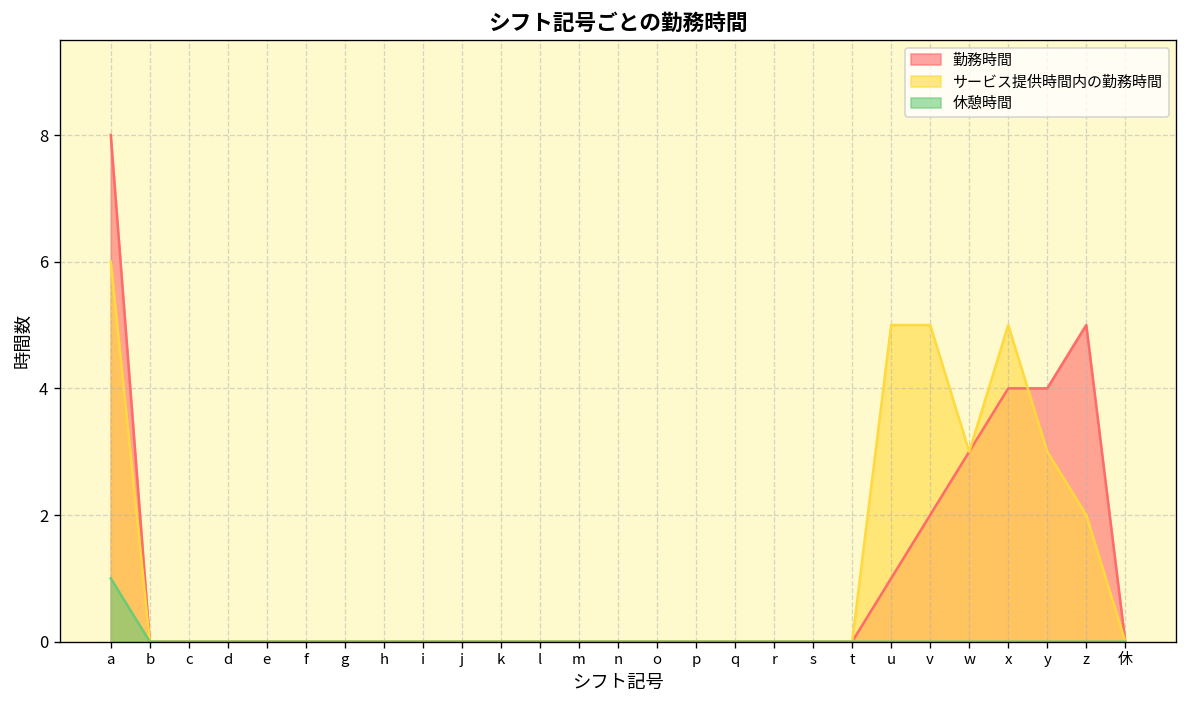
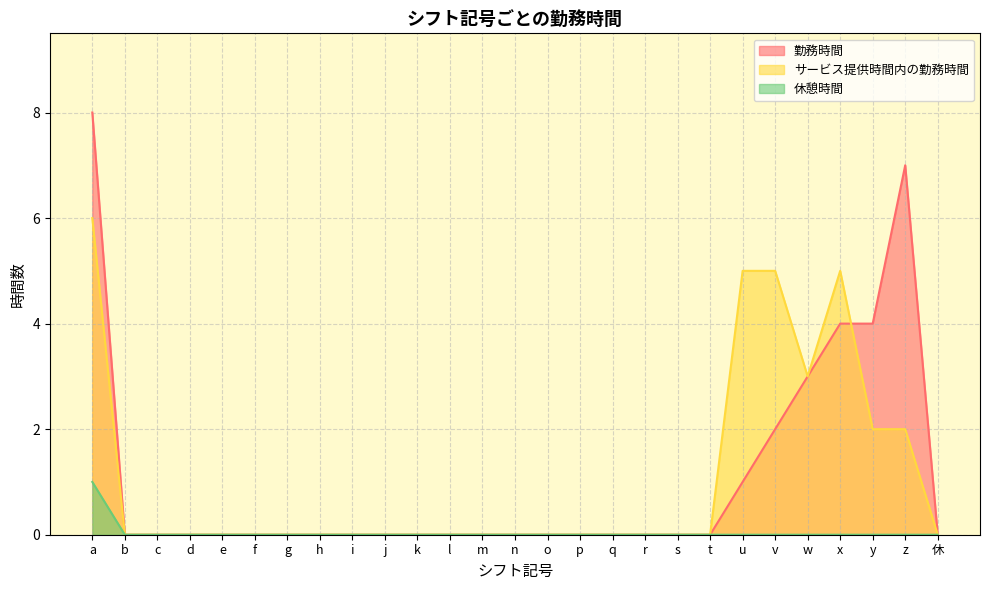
  {
    "勤務時間": {
      "a": 8,
      "u": 1,
      "v": 2,
      "x": 4,
      "y": 4,
-     "z": 5
+     "z": 7
    },
    "サービス提供時間内の勤務時間": {
      "a": 6,
      "u": 5,
      "v": 5,
      "x": 5,
-     "y": 3,
+     "y": 2,
      "z": 2
    },
    "休憩時間": {
      "a": 1,
      "u": 0,
      "v": 0,
      "w": 0,
      "x": 0,
      "y": 0,
      "z": 0
    }
  }
